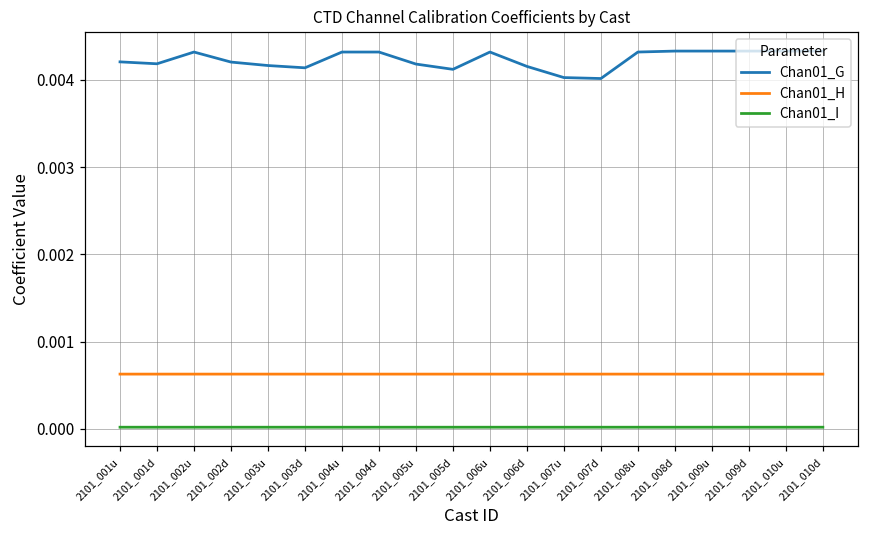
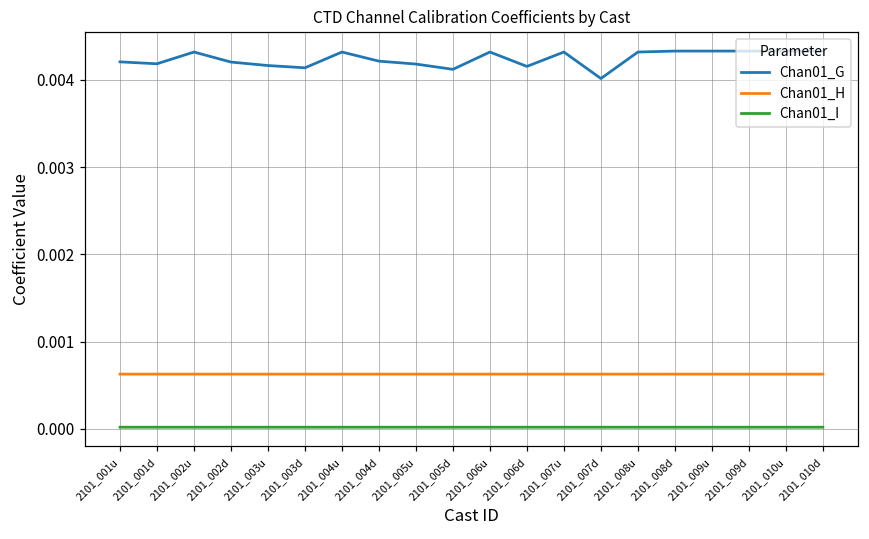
  {
    "Chan01_G": {
      "2101_001u": 0.0042,
      "2101_001d": 0.0042,
      "2101_002u": 0.0043,
      "2101_002d": 0.0042,
      "2101_003u": 0.0042,
      "2101_003d": 0.0041,
      "2101_004u": 0.0043,
-     "2101_004d": 0.0043,
+     "2101_004d": 0.0042,
      "2101_005u": 0.0042,
      "2101_005d": 0.0041,
      "2101_006u": 0.0043,
      "2101_006d": 0.0042,
-     "2101_007u": 0.0040,
+     "2101_007u": 0.0043,
      "2101_007d": 0.0040,
      "2101_008u": 0.0043,
      "2101_008d": 0.0043,
      "2101_009u": 0.0043
    },
    "Chan01_H": {
      "2101_001u": 0.0006,
      "2101_001d": 0.0006,
      "2101_002u": 0.0006,
      "2101_002d": 0.0006,
      "2101_003u": 0.0006,
      "2101_003d": 0.0006,
      "2101_004u": 0.0006,
      "2101_004d": 0.0006,
      "2101_005u": 0.0006,
      "2101_005d": 0.0006,
      "2101_006u": 0.0006,
      "2101_006d": 0.0006,
      "2101_007u": 0.0006,
      "2101_007d": 0.0006,
      "2101_008u": 0.0006,
      "2101_008d": 0.0006,
      "2101_009u": 0.0006,
      "2101_009d": 0.0006,
      "2101_010u": 0.0006,
      "2101_010d": 0.0006
    },
    "Chan01_I": {
      "2101_001u": 0.0000,
      "2101_001d": 0.0000,
      "2101_002u": 0.0000,
      "2101_002d": 0.0000,
      "2101_003u": 0.0000,
      "2101_003d": 0.0000,
      "2101_004u": 0.0000,
      "2101_004d": 0.0000,
      "2101_005u": 0.0000,
      "2101_005d": 0.0000,
      "2101_006u": 0.0000,
      "2101_006d": 0.0000,
      "2101_007u": 0.0000,
      "2101_007d": 0.0000,
      "2101_008u": 0.0000,
      "2101_008d": 0.0000,
      "2101_009u": 0.0000,
      "2101_009d": 0.0000,
      "2101_010u": 0.0000,
      "2101_010d": 0.0000
    }
  }
